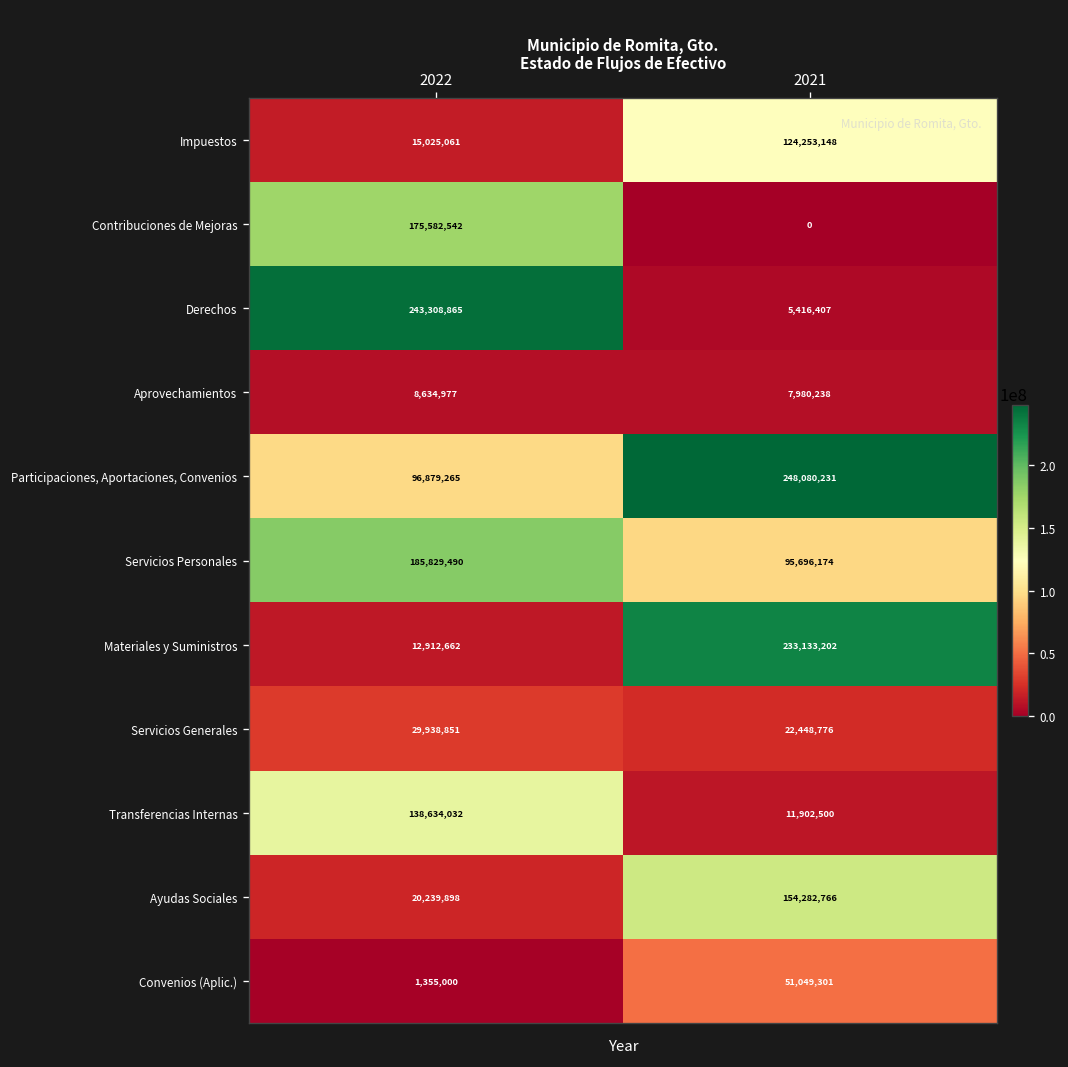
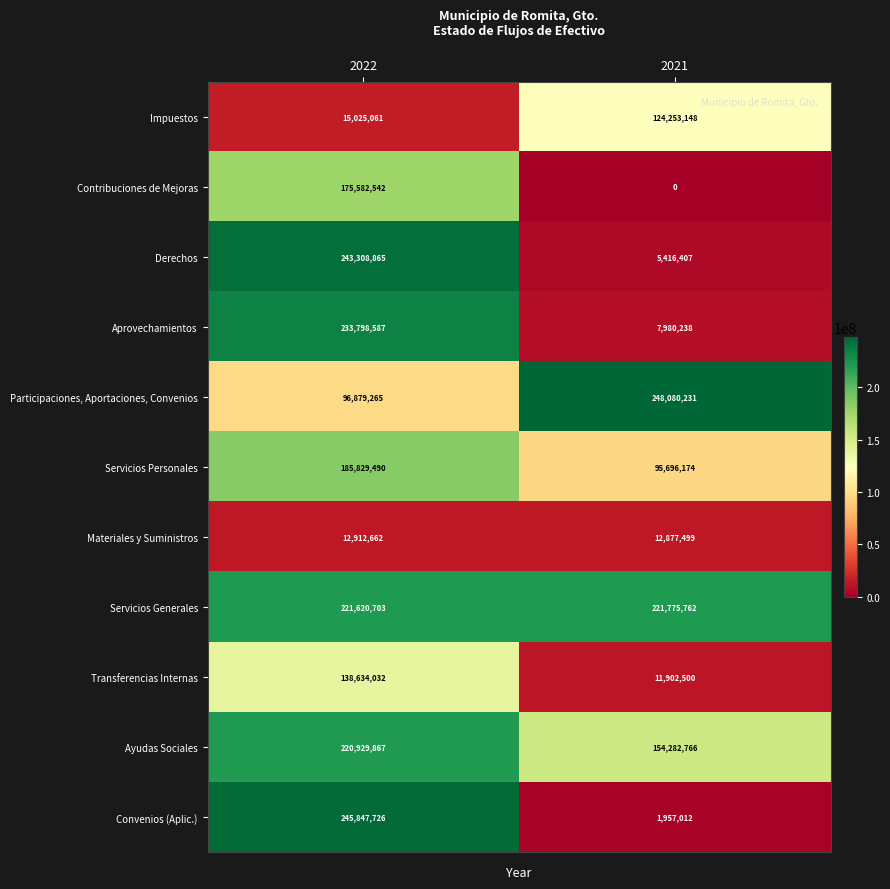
  {
    "Impuestos": {
      "2022": "15,025,061",
      "2021": "124,253,148"
    },
    "Contribuciones de Mejoras": {
      "2022": "175,582,542",
      "2021": "0"
    },
    "Derechos": {
      "2022": "243,308,865",
      "2021": "5,416,407"
    },
    "Aprovechamientos": {
-     "2022": "8,634,977",
+     "2022": "233,798,587",
      "2021": "7,980,238"
    },
    "Participaciones, Aportaciones, Convenios": {
      "2022": "96,879,265",
      "2021": "248,080,231"
    },
    "Servicios Personales": {
      "2022": "185,829,490",
      "2021": "95,696,174"
    },
    "Materiales y Suministros": {
      "2022": "12,912,662",
-     "2021": "233,133,202"
+     "2021": "12,877,499"
    },
    "Servicios Generales": {
-     "2022": "29,938,851",
-     "2021": "22,448,776"
+     "2022": "221,620,703",
+     "2021": "221,775,762"
    },
    "Transferencias Internas": {
      "2022": "138,634,032",
      "2021": "11,902,500"
    },
    "Ayudas Sociales": {
-     "2022": "20,239,898",
+     "2022": "220,929,867",
      "2021": "154,282,766"
    },
    "Convenios (Aplic.)": {
-     "2022": "1,355,000",
-     "2021": "51,049,301"
+     "2022": "245,847,726",
+     "2021": "1,957,012"
    }
  }
